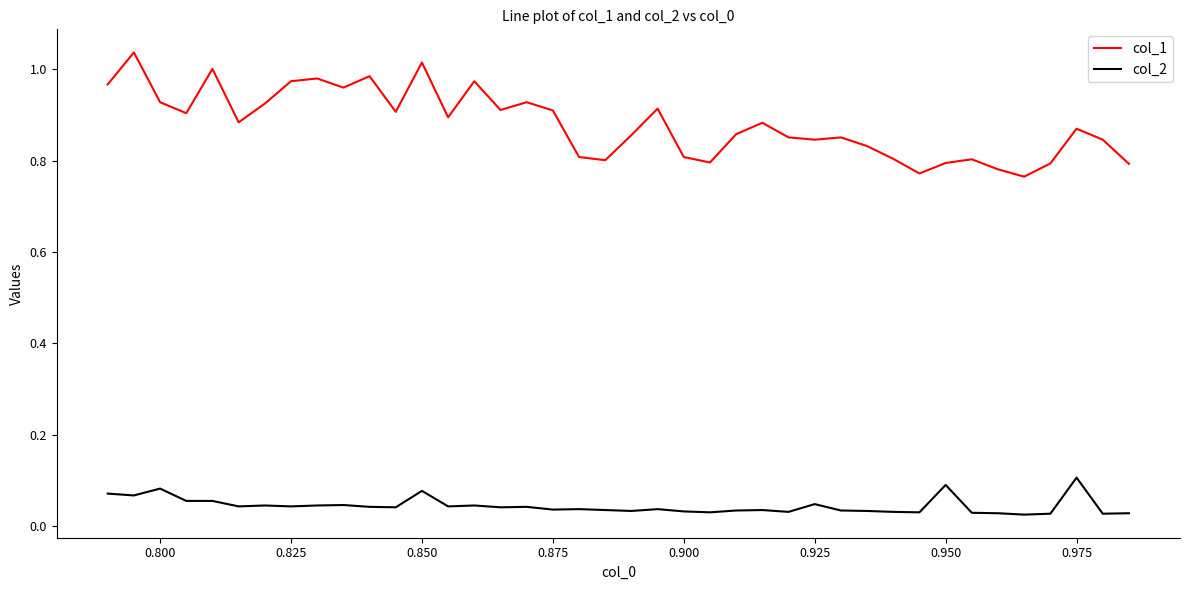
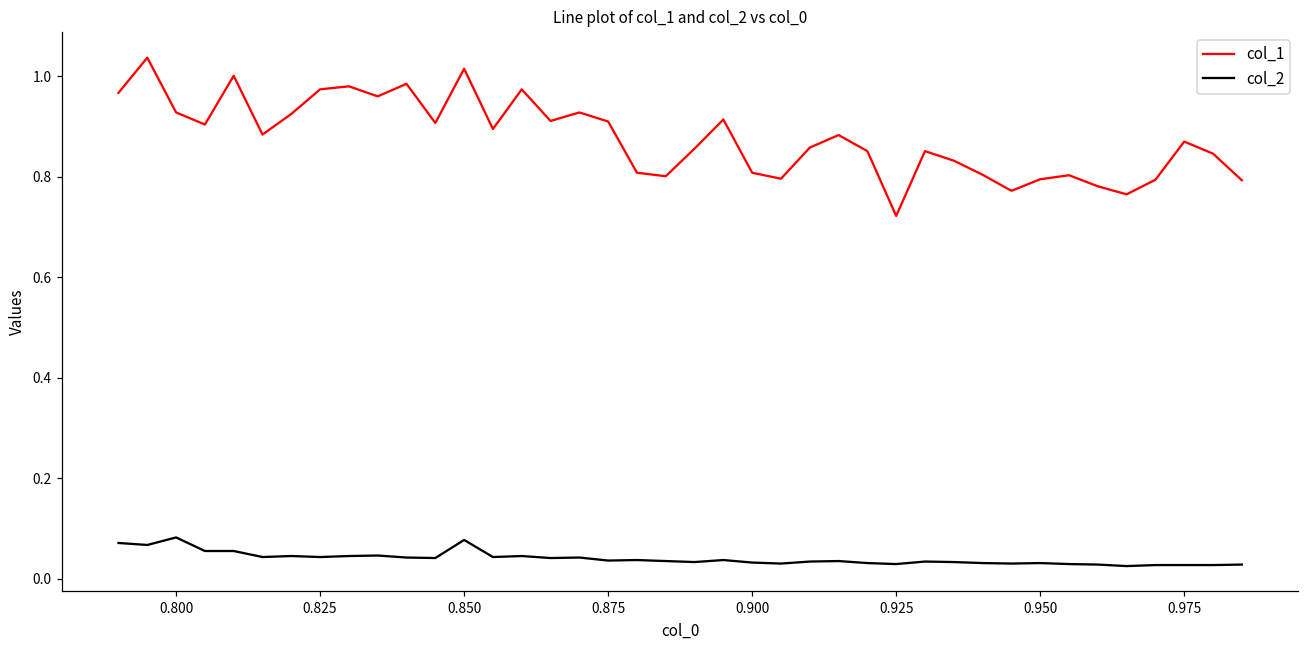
  {
    "col_1": {
      "0.800": 0.93,
      "0.825": 0.97,
      "0.850": 1.02,
      "0.875": 0.91,
      "0.900": 0.81,
-     "0.925": 0.85,
+     "0.925": 0.72,
      "0.950": 0.80,
      "0.975": 0.87
    },
    "col_2": {
      "0.800": 0.08,
      "0.825": 0.04,
      "0.850": 0.08,
      "0.875": 0.04,
      "0.900": 0.03,
-     "0.925": 0.05,
-     "0.950": 0.09,
-     "0.975": 0.11
+     "0.925": 0.03,
+     "0.950": 0.03,
+     "0.975": 0.03
    }
  }
